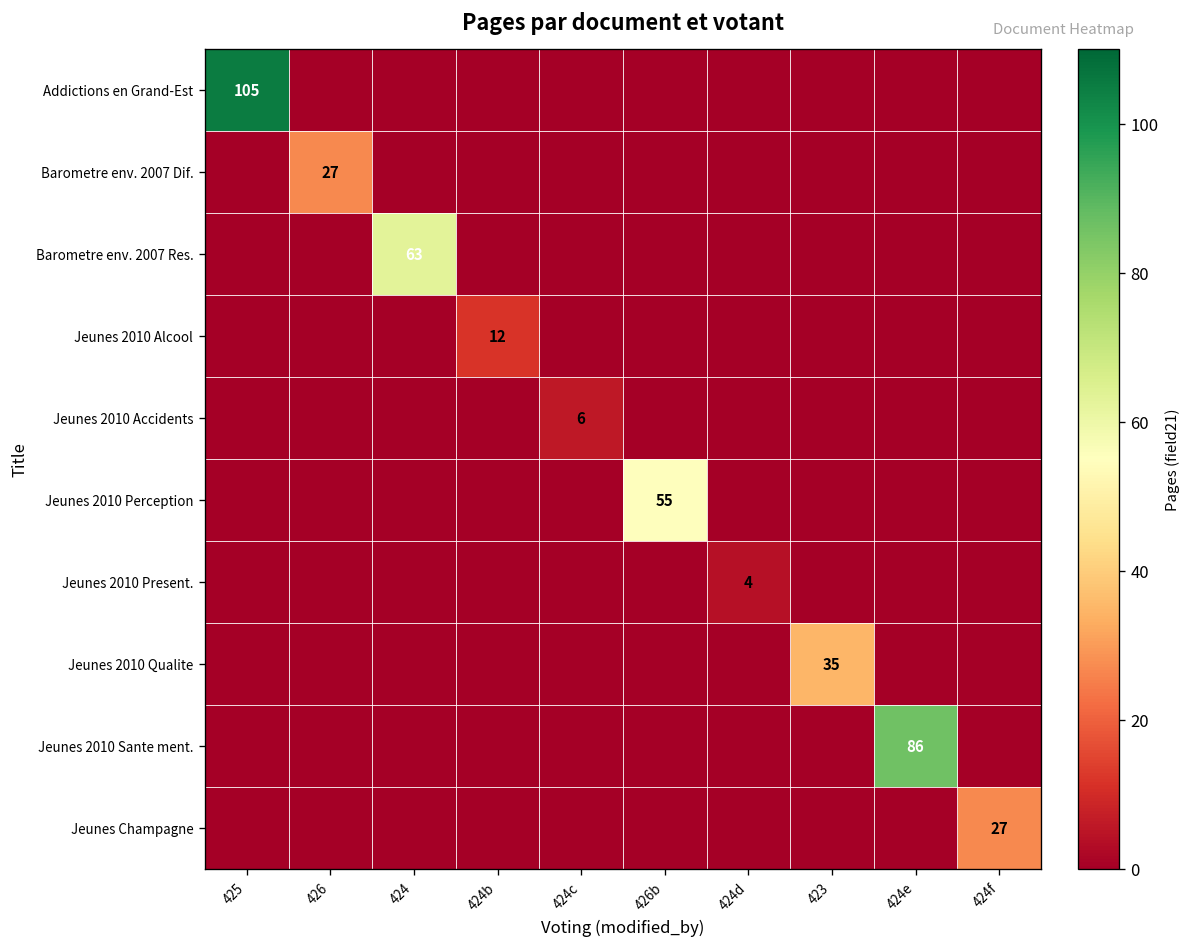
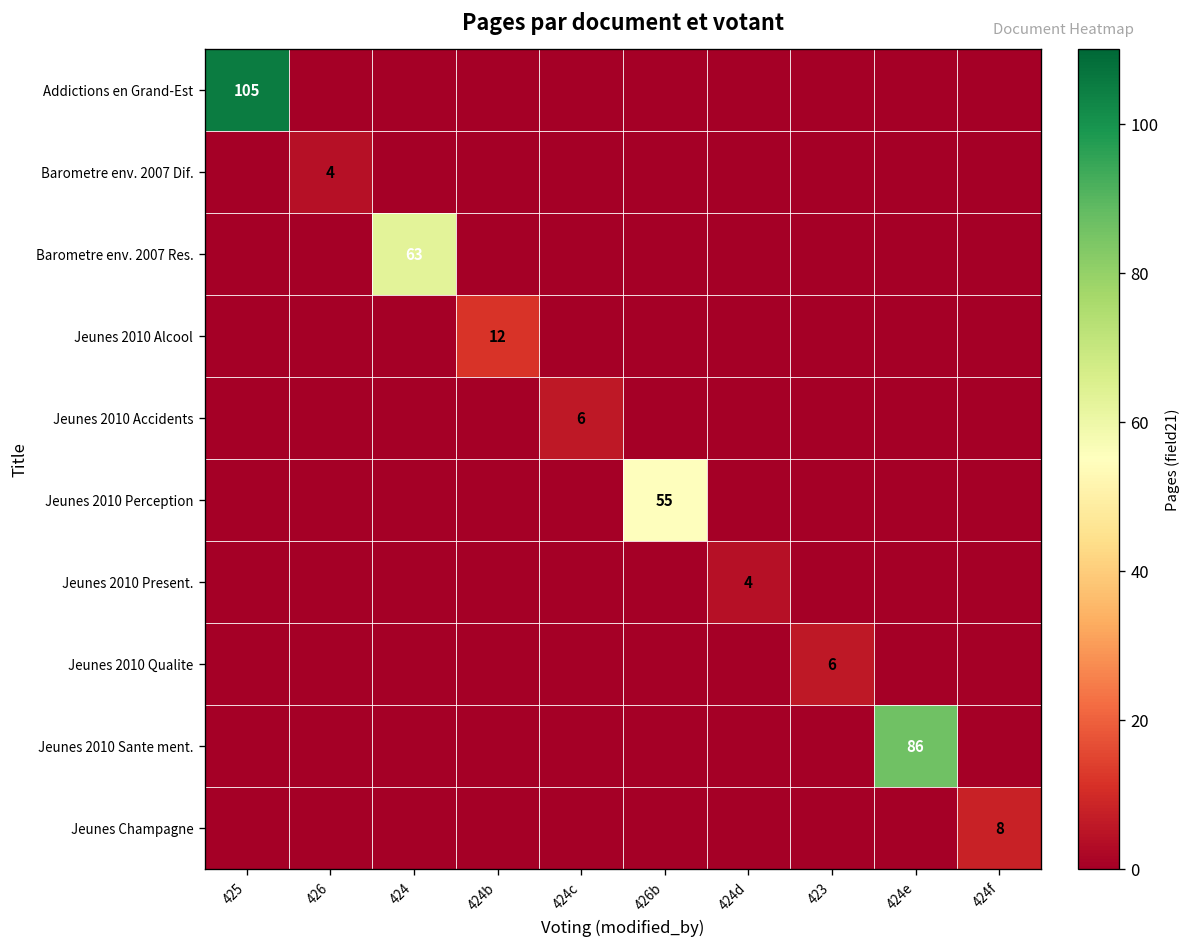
  {
    "Addictions en Grand-Est": {
      "425": 105
    },
    "Barometre env. 2007 Dif.": {
-     "426": 27
+     "426": 4
    },
    "Barometre env. 2007 Res.": {
      "424": 63
    },
    "Jeunes 2010 Alcool": {
      "424b": 12
    },
    "Jeunes 2010 Accidents": {
      "424c": 6
    },
    "Jeunes 2010 Perception": {
      "426b": 55
    },
    "Jeunes 2010 Present.": {
      "424d": 4
    },
    "Jeunes 2010 Qualite": {
-     "423": 35
+     "423": 6
    },
    "Jeunes 2010 Sante ment.": {
      "424e": 86
    },
    "Jeunes Champagne": {
-     "424f": 27
+     "424f": 8
    }
  }
